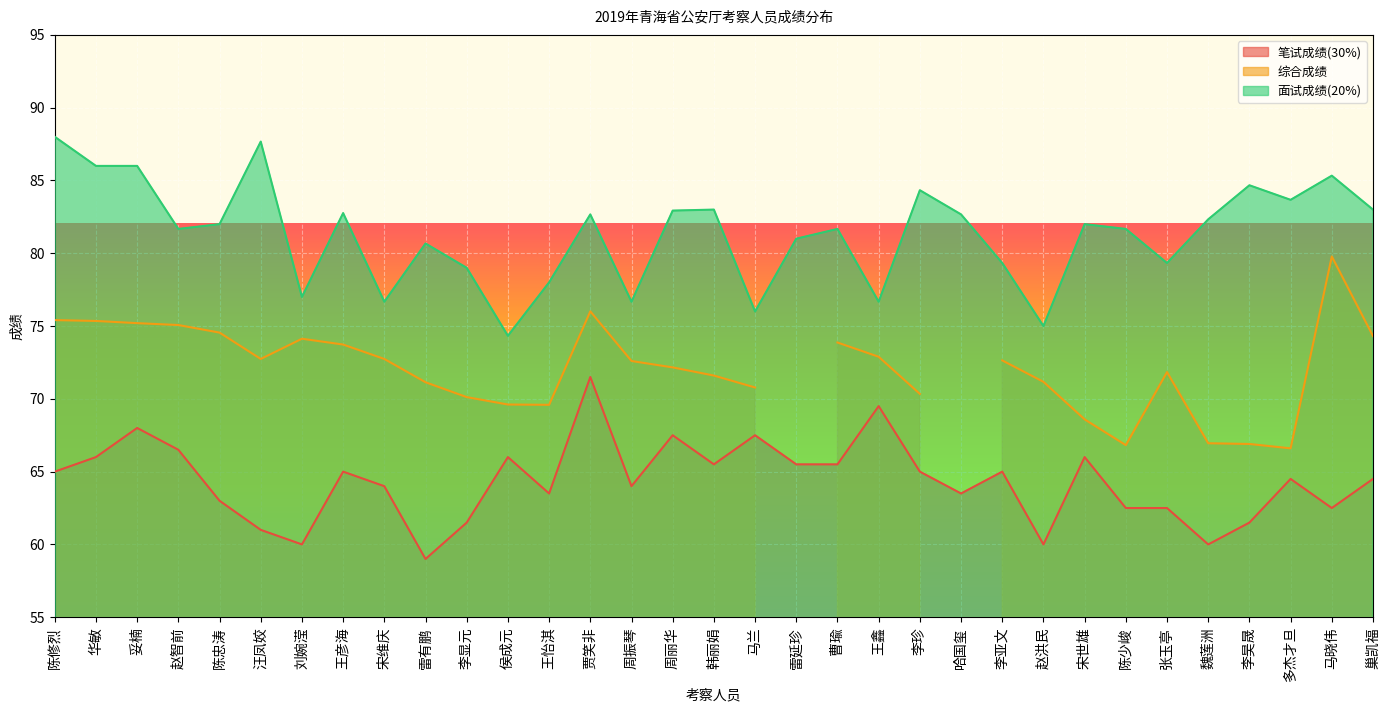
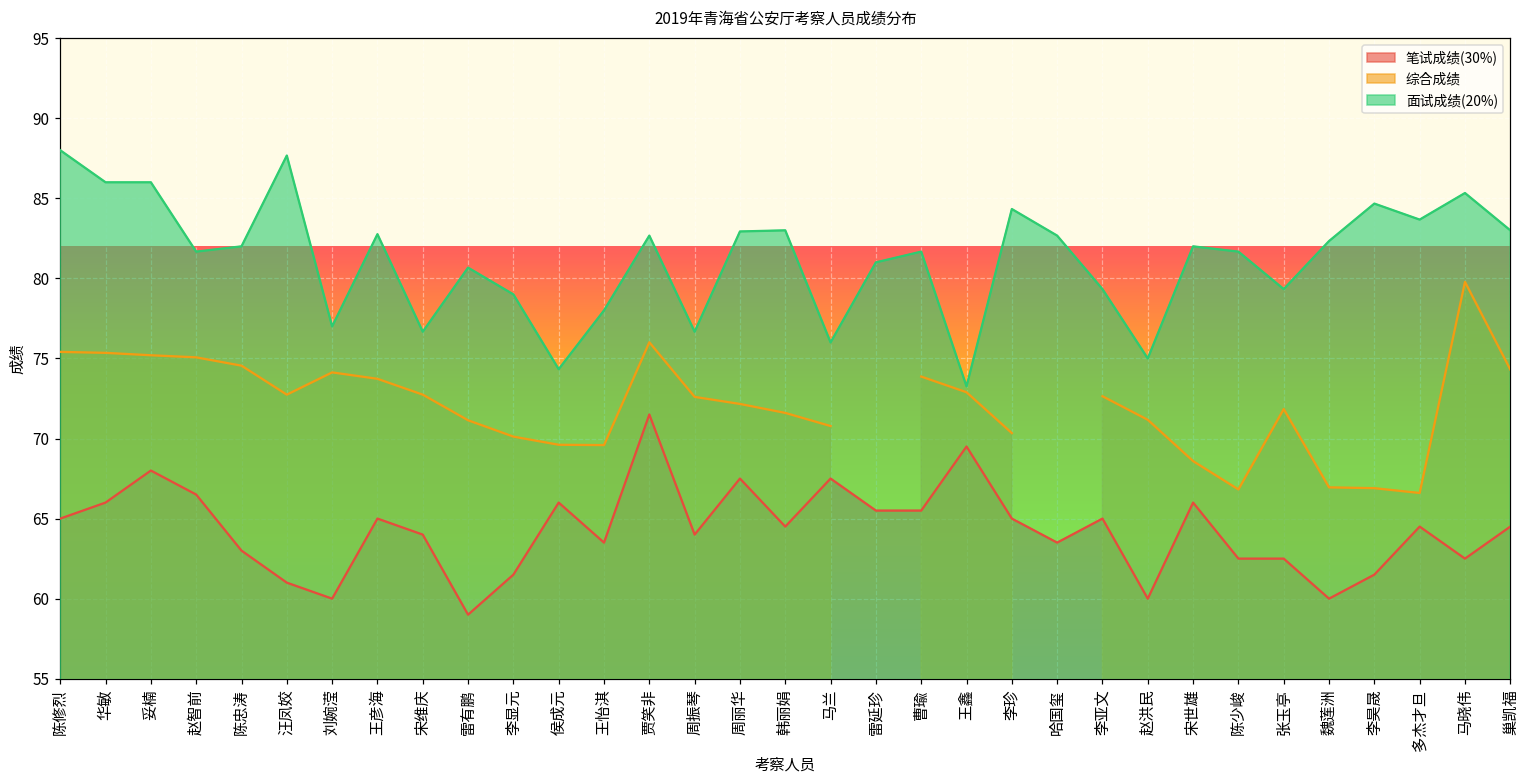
  {
    "笔试成绩(30%)": {
      "陈修烈": 65.0,
      "华敏": 66.0,
      "妥楠": 68.0,
      "赵智前": 66.5,
      "陈忠涛": 63.0,
      "汪凤姣": 61.0,
      "刘婉滢": 60.0,
      "王彦海": 65.0,
      "宋维庆": 64.0,
      "雷有鹏": 59.0,
      "李显元": 61.5,
      "侯成元": 66.0,
      "王怡淇": 63.5,
      "贾笑非": 71.5,
      "周振琴": 64.0,
      "周丽华": 67.5,
-     "韩丽娟": 65.5,
+     "韩丽娟": 64.5,
      "马兰": 67.5,
      "雷延珍": 65.5,
      "曹瑜": 65.5,
      "王鑫": 69.5,
      "李珍": 65.0,
      "哈国玺": 63.5,
      "李亚文": 65.0,
      "赵洪民": 60.0,
      "宋世雄": 66.0,
      "陈少峻": 62.5,
      "张玉亭": 62.5,
      "魏莲洲": 60.0,
      "李昊晟": 61.5,
      "多杰才旦": 64.5,
      "马晓伟": 62.5,
      "巢凯福": 64.5
    },
    "面试成绩(20%)": {
      "陈修烈": 88.0,
      "华敏": 86.0,
      "妥楠": 86.0,
      "赵智前": 81.7,
      "陈忠涛": 82.0,
      "汪凤姣": 87.7,
      "刘婉滢": 77.0,
      "王彦海": 82.8,
      "宋维庆": 76.7,
      "雷有鹏": 80.7,
      "李显元": 79.0,
      "侯成元": 74.3,
      "王怡淇": 78.0,
      "贾笑非": 82.7,
      "周振琴": 76.7,
      "周丽华": 82.9,
      "韩丽娟": 83.0,
      "马兰": 76.0,
      "雷延珍": 81.0,
      "曹瑜": 81.7,
-     "王鑫": 76.7,
+     "王鑫": 73.3,
      "李珍": 84.3,
      "哈国玺": 82.7,
      "李亚文": 79.3,
      "赵洪民": 75.0,
      "宋世雄": 82.0,
      "陈少峻": 81.7,
      "张玉亭": 79.3,
      "魏莲洲": 82.3,
      "李昊晟": 84.7,
      "多杰才旦": 83.7,
      "马晓伟": 85.3,
      "巢凯福": 83.0
    }
  }
